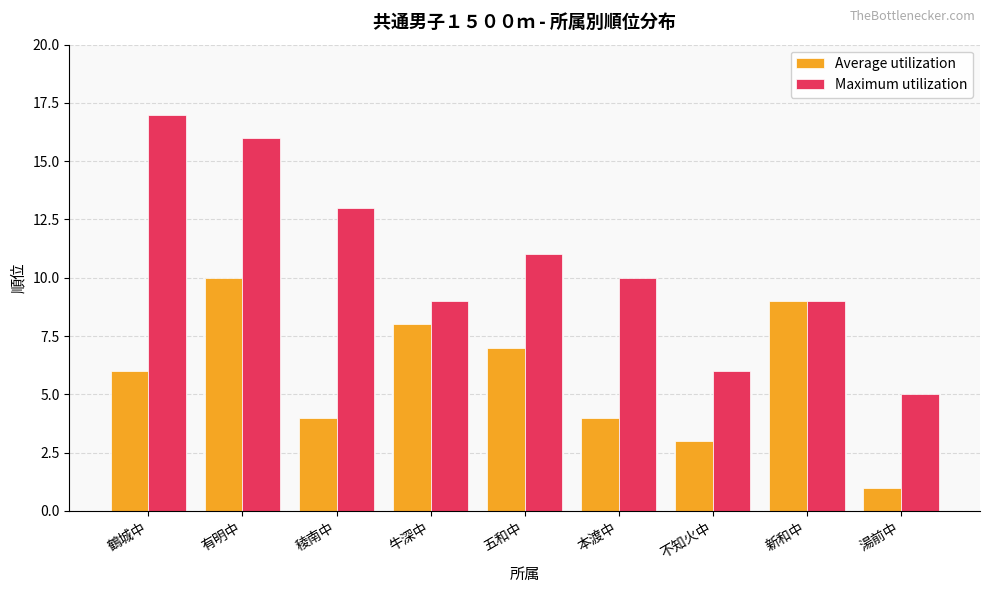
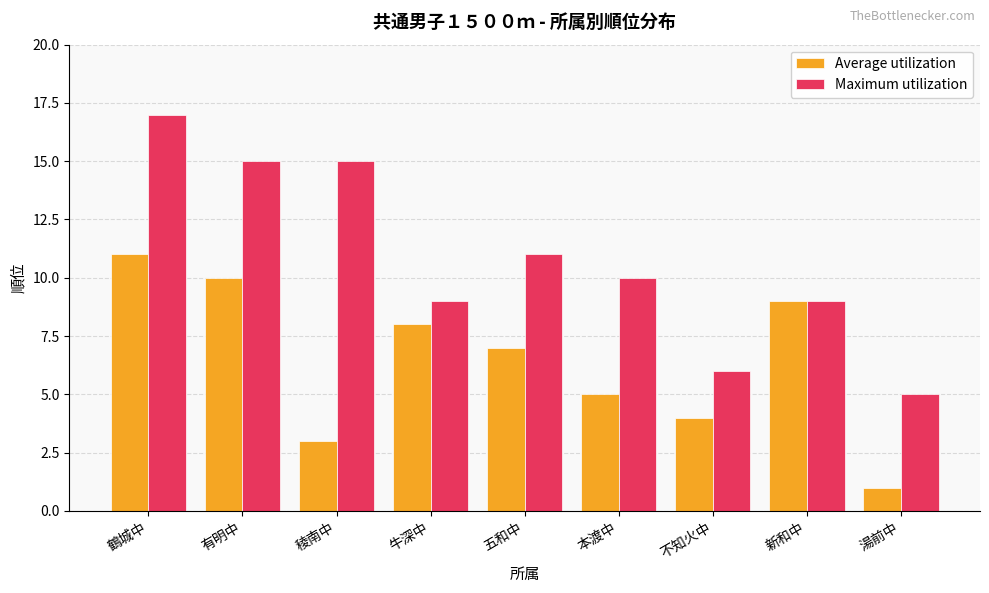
  {
    "Average utilization": {
-     "鶴城中": 6,
+     "鶴城中": 11,
      "有明中": 10,
-     "稜南中": 4,
+     "稜南中": 3,
      "牛深中": 8,
      "五和中": 7,
-     "本渡中": 4,
-     "不知火中": 3,
+     "本渡中": 5,
+     "不知火中": 4,
      "新和中": 9,
      "湯前中": 1
    },
    "Maximum utilization": {
      "鶴城中": 17,
-     "有明中": 16,
-     "稜南中": 13,
+     "有明中": 15,
+     "稜南中": 15,
      "牛深中": 9,
      "五和中": 11,
      "本渡中": 10,
      "不知火中": 6,
      "新和中": 9,
      "湯前中": 5
    }
  }
